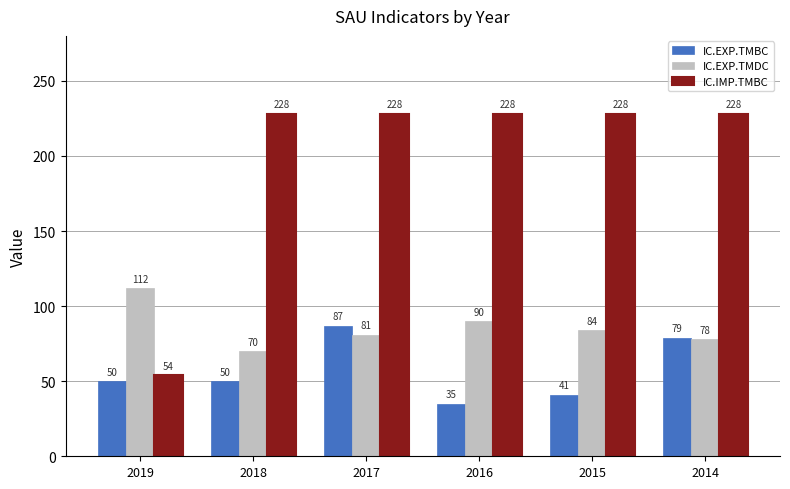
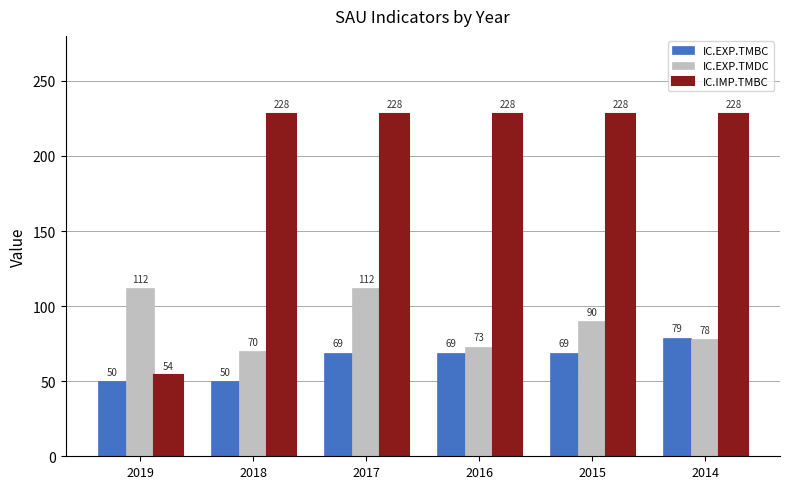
  {
    "IC.EXP.TMBC": {
      "2019": 50,
      "2018": 50,
-     "2017": 87,
-     "2016": 35,
-     "2015": 41,
+     "2017": 69,
+     "2016": 69,
+     "2015": 69,
      "2014": 79
    },
    "IC.EXP.TMDC": {
      "2019": 112,
      "2018": 70,
-     "2017": 81,
-     "2016": 90,
-     "2015": 84,
+     "2017": 112,
+     "2016": 73,
+     "2015": 90,
      "2014": 78
    },
    "IC.IMP.TMBC": {
      "2019": 54,
      "2018": 228,
      "2017": 228,
      "2016": 228,
      "2015": 228,
      "2014": 228
    }
  }
